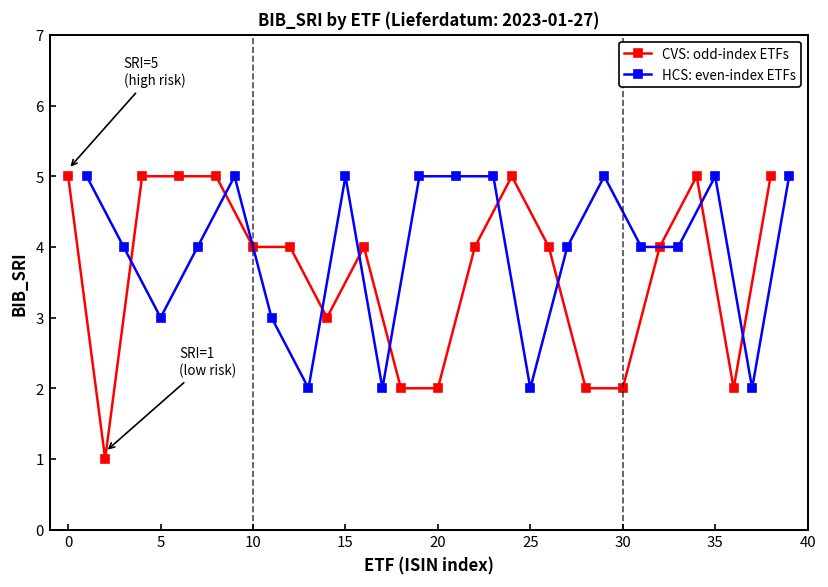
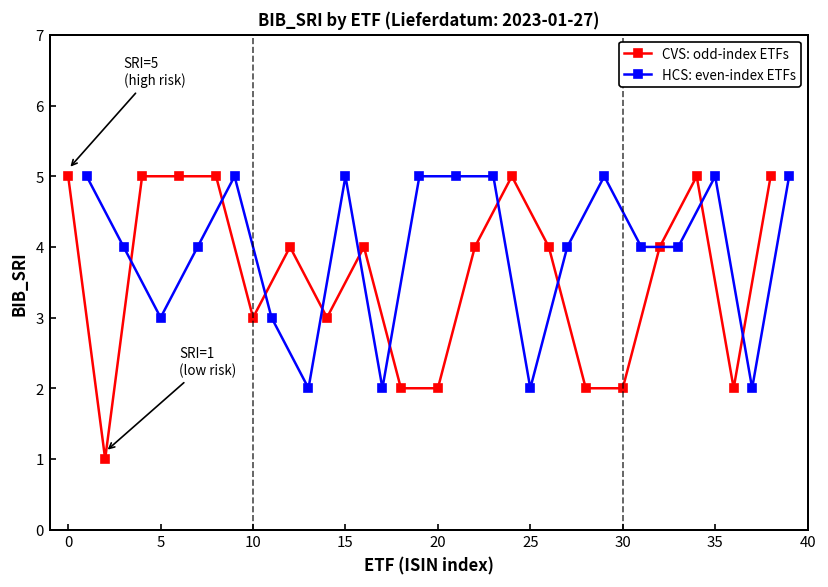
  {
    "CVS: odd-index ETFs": {
-     "10": 4,
+     "10": 3,
      "20": 2,
      "30": 2
    },
    "HCS: even-index ETFs": {
      "5": 3,
      "15": 5,
      "25": 2,
      "35": 5
    }
  }
